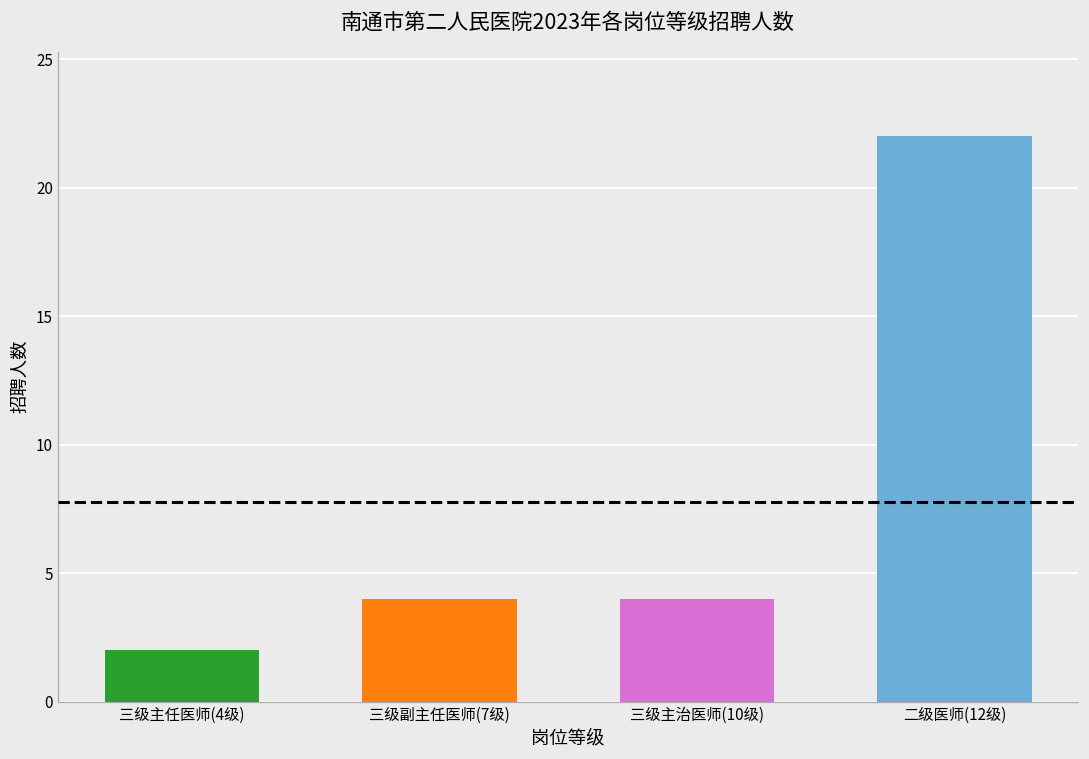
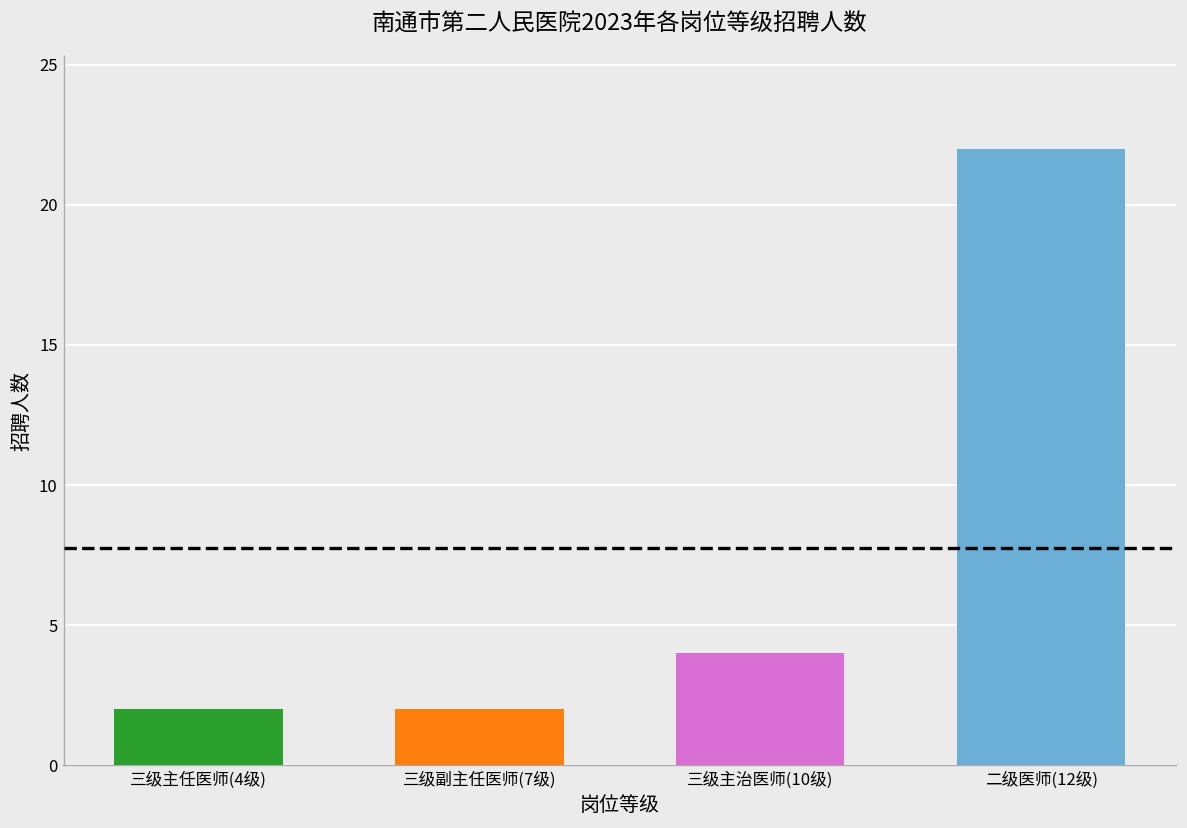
  {
    "三级主任医师(4级)": 2,
-   "三级副主任医师(7级)": 4,
+   "三级副主任医师(7级)": 2,
    "三级主治医师(10级)": 4,
    "二级医师(12级)": 22
  }
